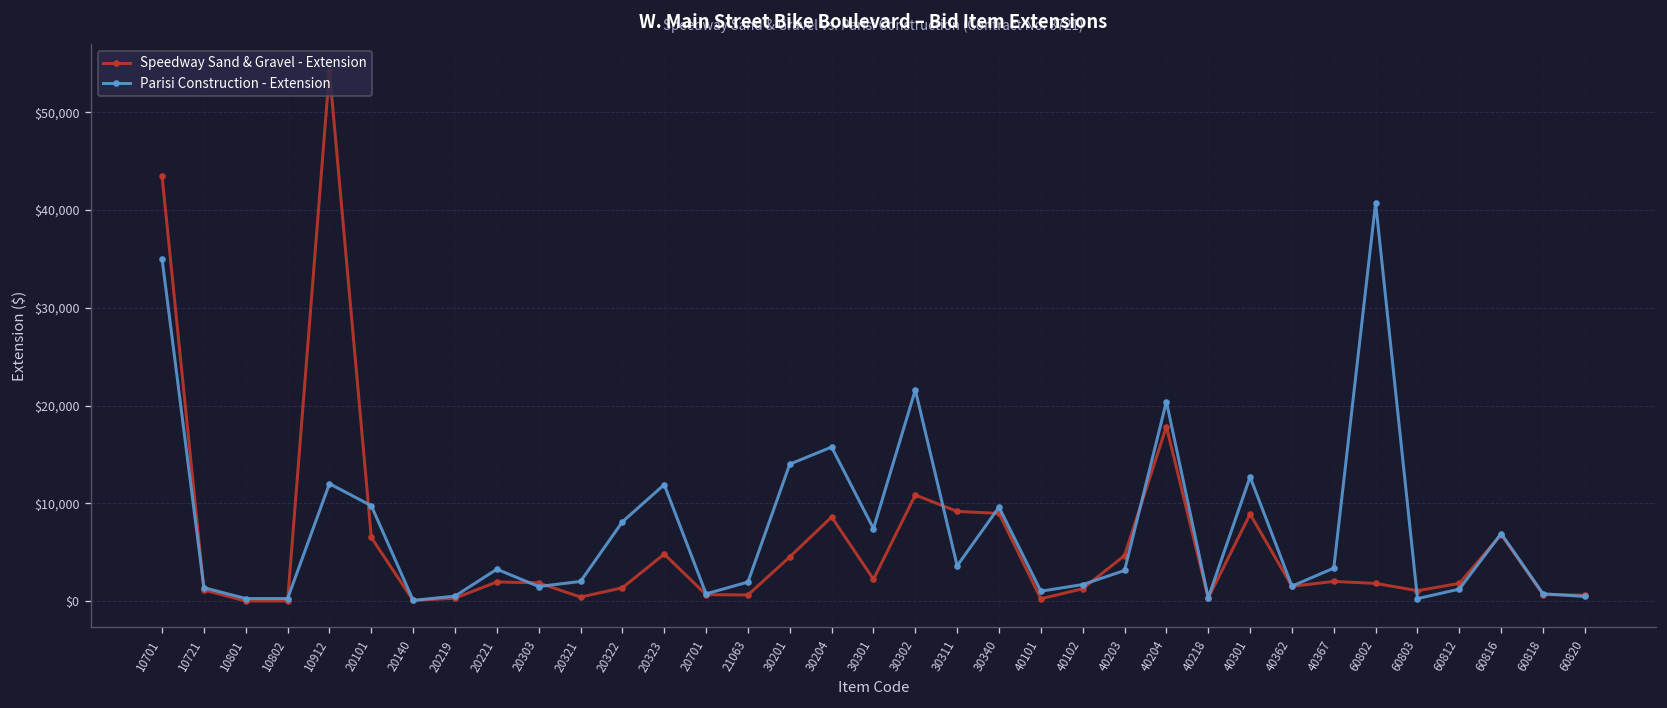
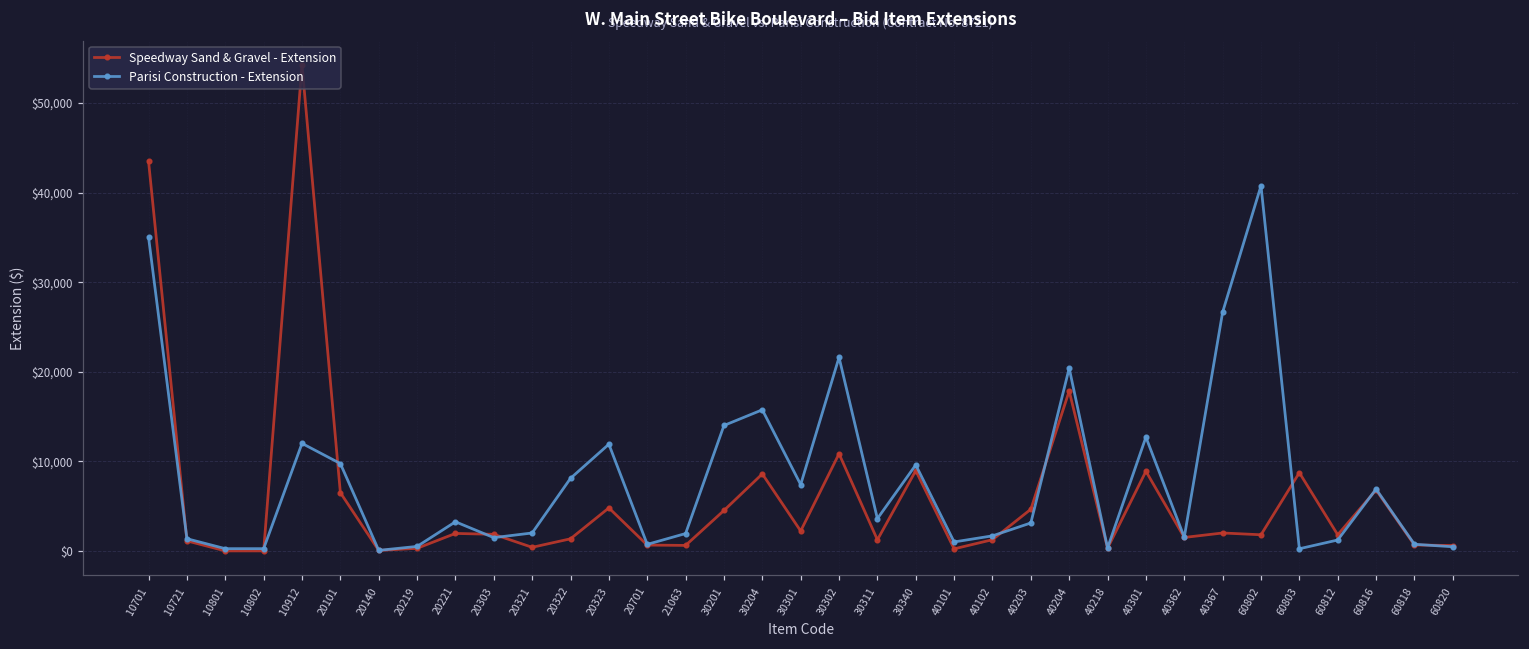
  {
    "Speedway Sand & Gravel - Extension": {
      "10701": "$43,000",
      "20101": "$7,000",
      "20221": "$2,000",
      "20303": "$2,000",
      "20321": "$0",
      "20322": "$1,000",
      "20323": "$5,000",
      "21063": "$1,000",
      "30201": "$5,000",
      "30204": "$9,000",
      "30301": "$2,000",
      "30302": "$11,000",
-     "30311": "$9,000",
+     "30311": "$1,000",
      "30340": "$9,000",
      "40101": "$0",
      "40102": "$1,000",
      "40203": "$5,000",
      "40204": "$18,000",
      "40301": "$9,000",
      "40367": "$2,000",
      "60802": "$2,000",
-     "60803": "$1,000",
+     "60803": "$9,000",
      "60812": "$2,000"
    },
    "Parisi Construction - Extension": {
      "10701": "$35,000",
      "10912": "$12,000",
      "20101": "$10,000",
      "20221": "$3,000",
      "20303": "$1,000",
      "20321": "$2,000",
      "20322": "$8,000",
      "20323": "$12,000",
      "21063": "$2,000",
      "30201": "$14,000",
      "30204": "$16,000",
      "30301": "$7,000",
      "30302": "$22,000",
      "30311": "$4,000",
      "30340": "$10,000",
      "40101": "$1,000",
      "40102": "$2,000",
      "40203": "$3,000",
      "40204": "$20,000",
      "40301": "$13,000",
-     "40367": "$3,000",
+     "40367": "$27,000",
      "60802": "$41,000",
      "60803": "$0",
      "60812": "$1,000"
    }
  }
